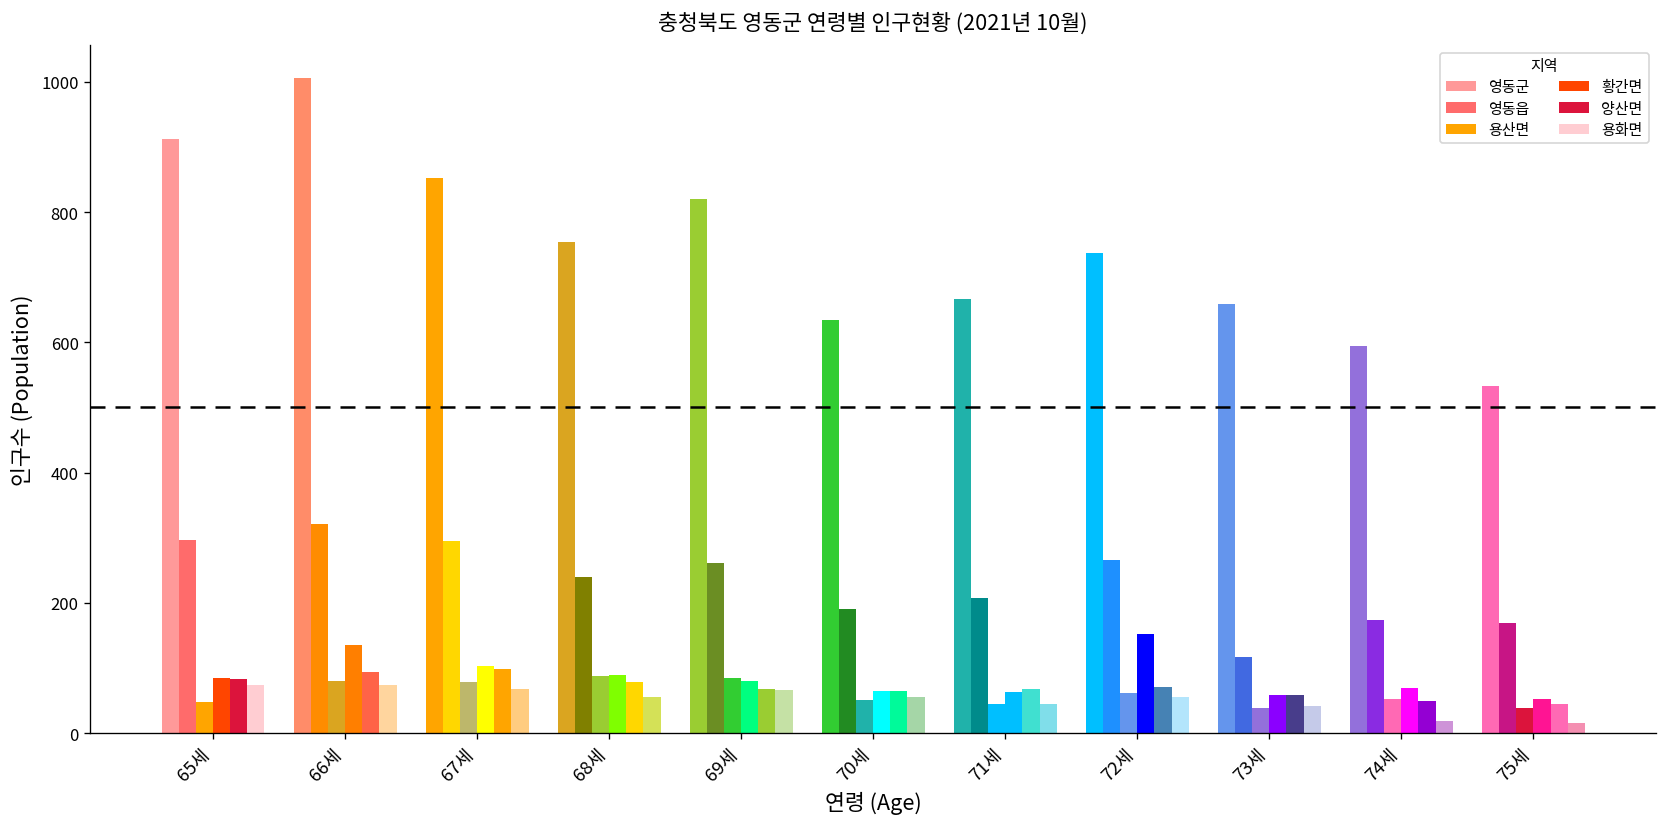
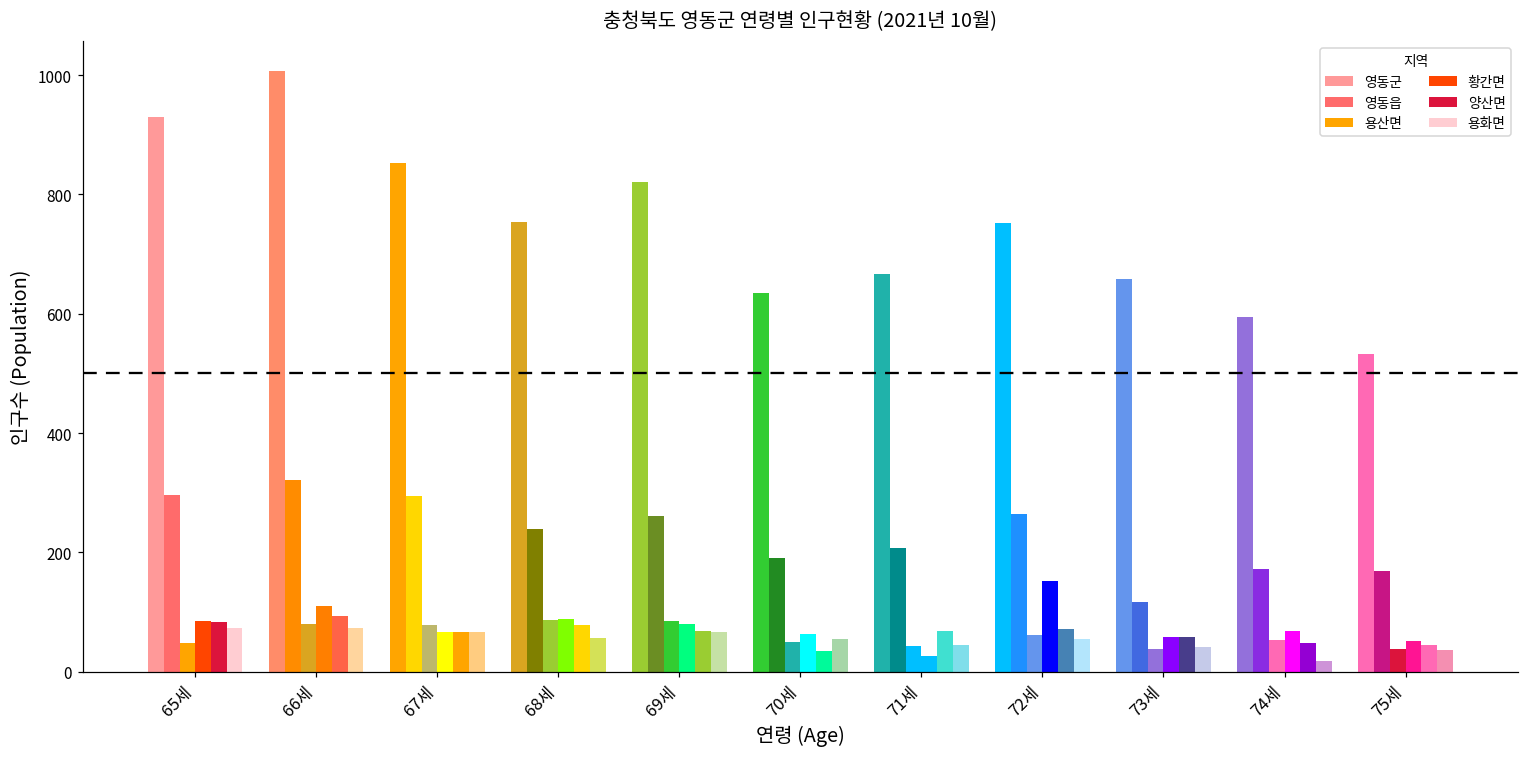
  {
    "영동군": {
-     "65세": 910,
+     "65세": 930,
      "66세": 1010,
      "67세": 850,
      "68세": 750,
      "69세": 820,
      "70세": 630,
      "71세": 670,
-     "72세": 740,
+     "72세": 750,
      "73세": 660,
      "74세": 590,
      "75세": 530
    },
    "영동읍": {
      "65세": 300,
      "66세": 320,
      "67세": 300,
      "68세": 240,
      "69세": 260,
      "70세": 190,
      "71세": 210,
      "72세": 270,
      "73세": 120,
      "74세": 170,
      "75세": 170
    },
    "용산면": {
      "65세": 50,
      "66세": 80,
      "67세": 80,
      "68세": 90,
      "69세": 90,
      "70세": 50,
      "71세": 40,
      "72세": 60,
      "73세": 40,
      "74세": 50,
      "75세": 40
    },
    "황간면": {
      "65세": 90,
-     "66세": 140,
-     "67세": 100,
+     "66세": 110,
+     "67세": 70,
      "68세": 90,
      "69세": 80,
      "70세": 60,
-     "71세": 60,
+     "71세": 30,
      "72세": 150,
      "73세": 60,
      "74세": 70,
      "75세": 50
    },
    "양산면": {
      "65세": 80,
      "66세": 90,
-     "67세": 100,
+     "67세": 70,
      "68세": 80,
      "69세": 70,
-     "70세": 60,
+     "70세": 40,
      "71세": 70,
      "72세": 70,
      "73세": 60,
      "74세": 50,
      "75세": 50
    },
    "용화면": {
      "65세": 70,
      "66세": 70,
      "67세": 70,
      "68세": 60,
      "69세": 70,
      "70세": 60,
      "71세": 50,
      "72세": 60,
      "73세": 40,
      "74세": 20,
-     "75세": 20
+     "75세": 40
    }
  }
